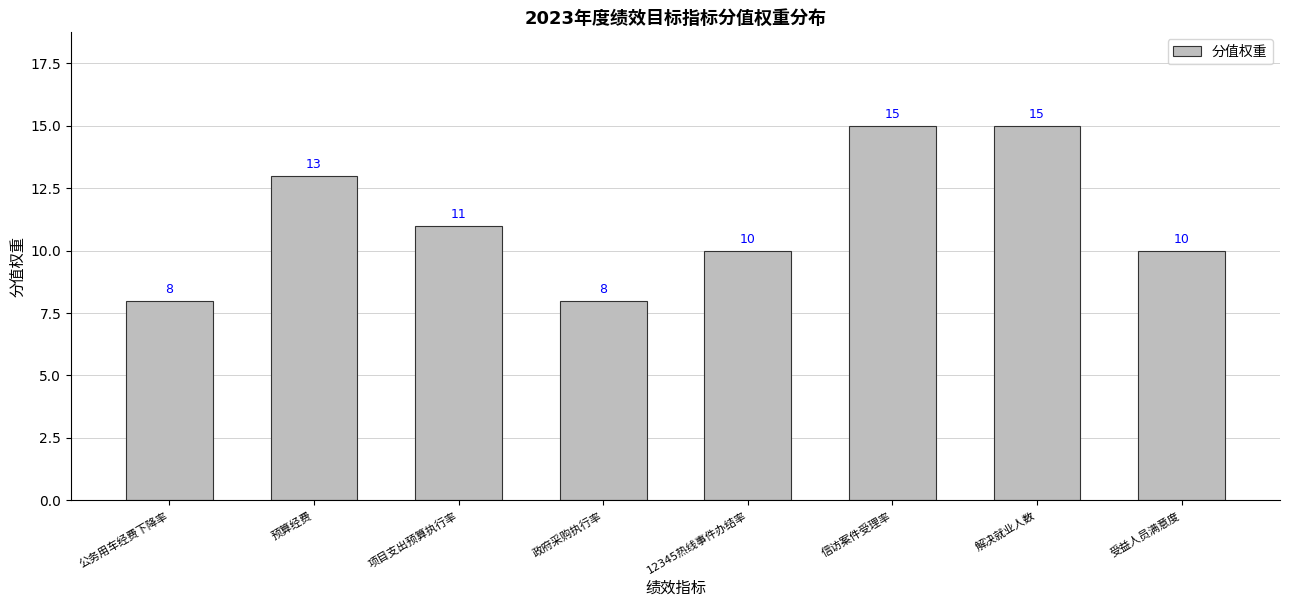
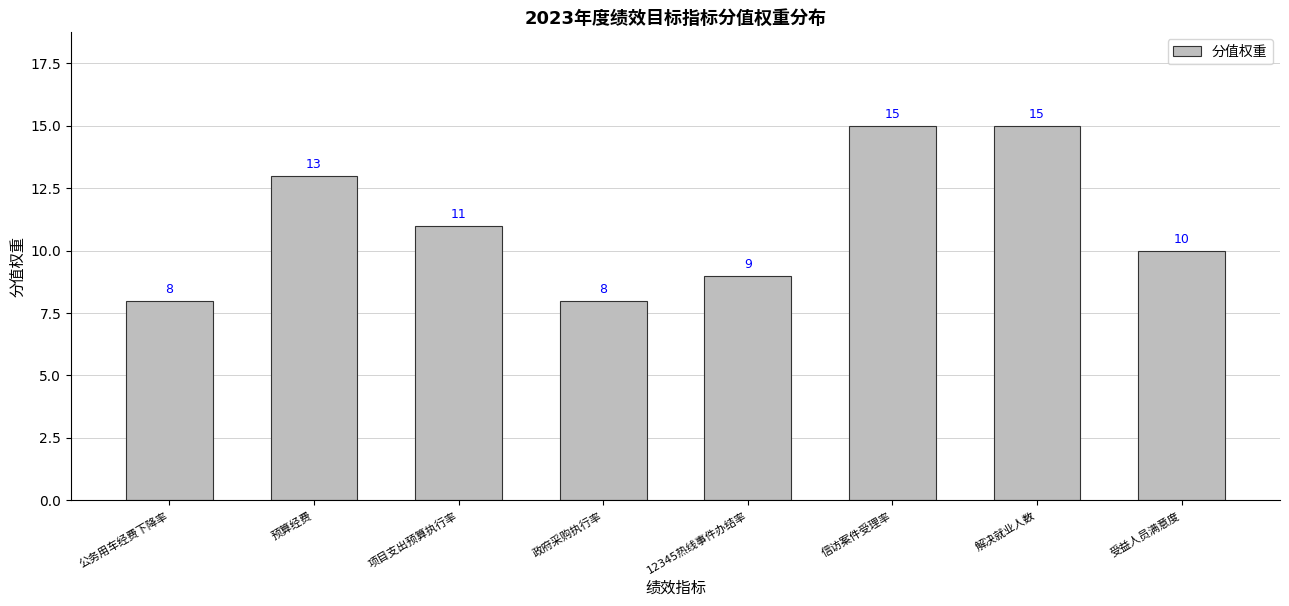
  {
    "公务用车经费下降率": 8,
    "预算经费": 13,
    "项目支出预算执行率": 11,
    "政府采购执行率": 8,
-   "12345热线事件办结率": 10,
+   "12345热线事件办结率": 9,
    "信访案件受理率": 15,
    "解决就业人数": 15,
    "受益人员满意度": 10
  }
